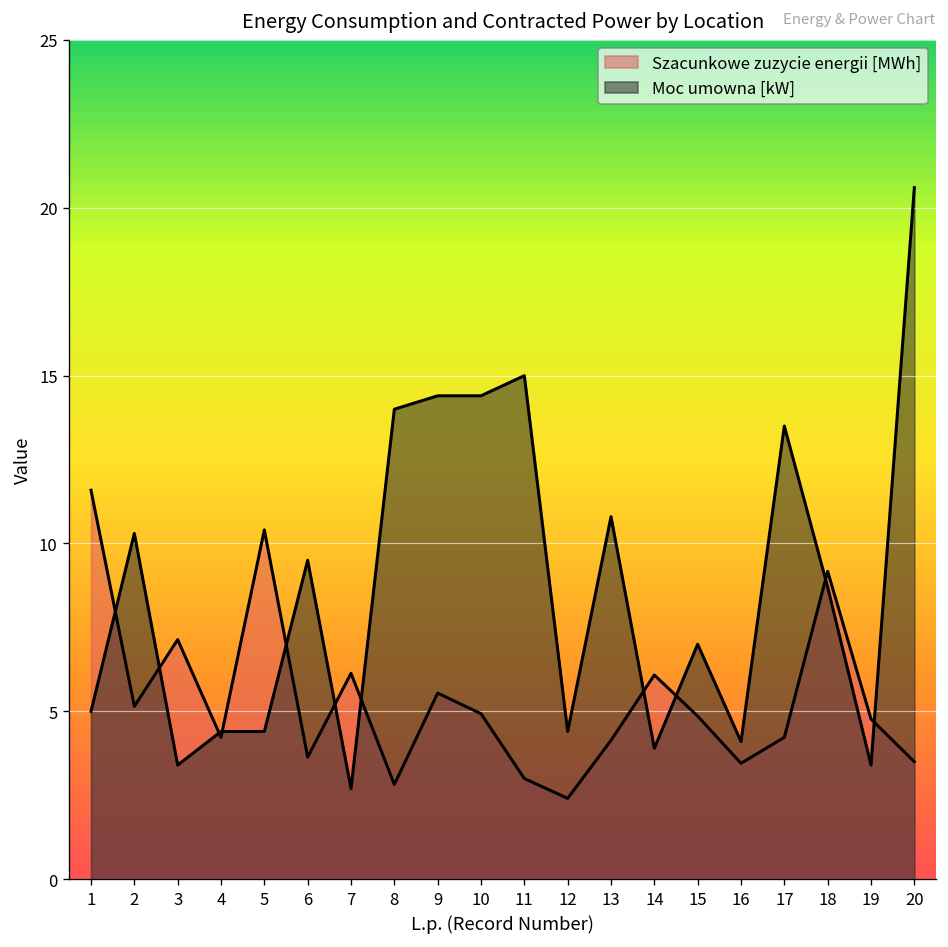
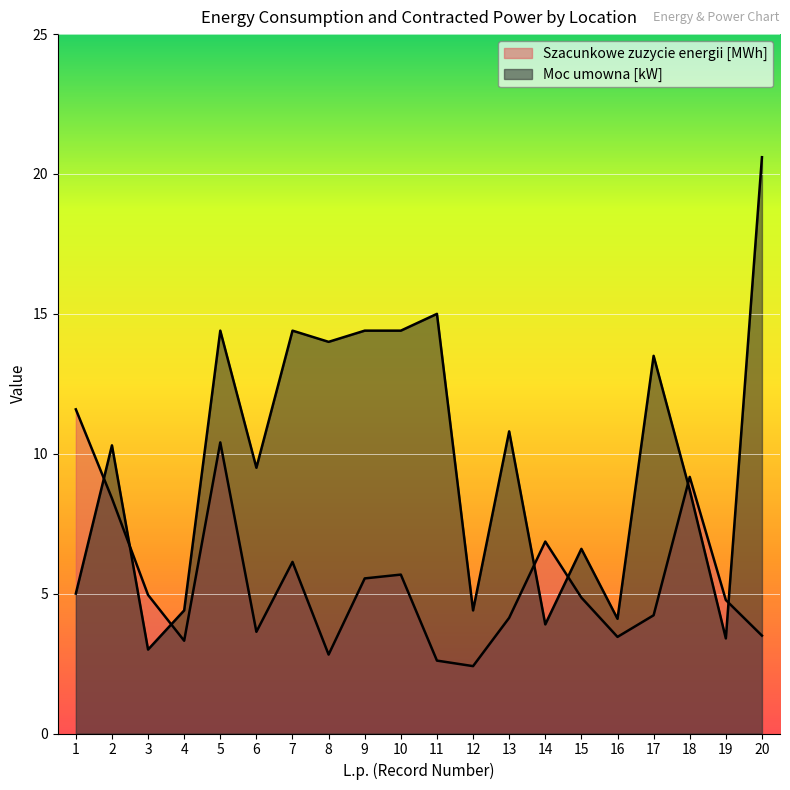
  {
    "Szacunkowe zuzycie energii [MWh]": {
      "1": 11.6,
-     "2": 5.1,
-     "3": 7.1,
-     "4": 4.2,
+     "2": 8.4,
+     "3": 5.0,
+     "4": 3.3,
      "5": 10.4,
      "6": 3.6,
      "7": 6.1,
      "8": 2.8,
      "9": 5.5,
-     "10": 4.9,
-     "11": 3.0,
+     "10": 5.7,
+     "11": 2.6,
      "12": 2.4,
      "13": 4.1,
-     "14": 6.1,
+     "14": 6.9,
      "15": 4.9,
      "16": 3.5,
      "17": 4.2,
      "18": 9.2,
      "19": 4.8,
      "20": 3.5
    },
    "Moc umowna [kW]": {
      "1": 5.0,
      "2": 10.3,
-     "3": 3.4,
+     "3": 3.0,
      "4": 4.4,
-     "5": 4.4,
+     "5": 14.4,
      "6": 9.5,
-     "7": 2.7,
+     "7": 14.4,
      "8": 14.0,
      "9": 14.4,
      "10": 14.4,
      "11": 15.0,
      "12": 4.4,
      "13": 10.8,
      "14": 3.9,
-     "15": 7.0,
+     "15": 6.6,
      "16": 4.1,
      "17": 13.5,
      "18": 8.7,
      "19": 3.4,
      "20": 20.6
    }
  }
